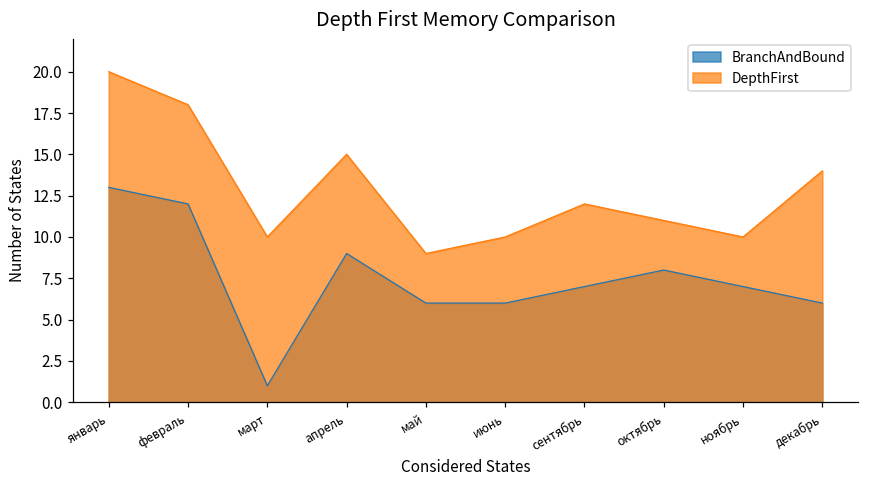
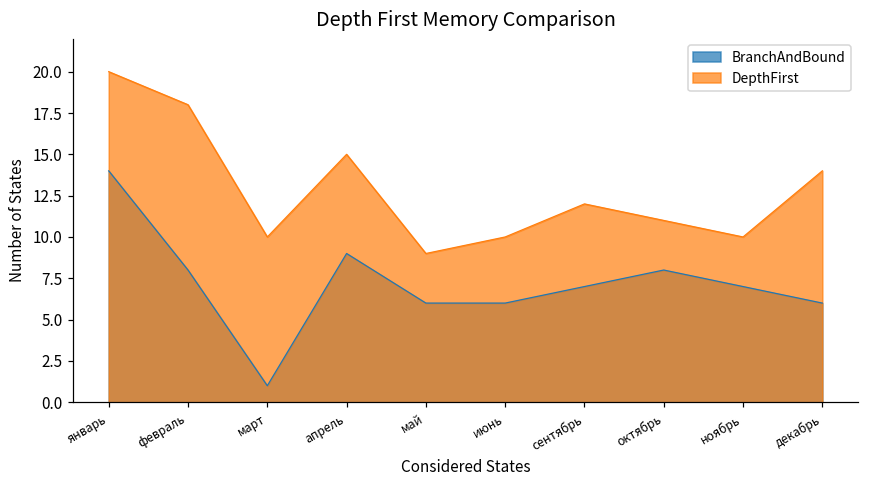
  {
    "BranchAndBound": {
-     "январь": 13,
-     "февраль": 12,
+     "январь": 14,
+     "февраль": 8,
      "март": 1,
      "апрель": 9,
      "май": 6,
      "июнь": 6,
      "сентябрь": 7,
      "октябрь": 8,
      "ноябрь": 7,
      "декабрь": 6
    },
    "DepthFirst": {
      "январь": 20,
      "февраль": 18,
      "март": 10,
      "апрель": 15,
      "май": 9,
      "июнь": 10,
      "сентябрь": 12,
      "октябрь": 11,
      "ноябрь": 10,
      "декабрь": 14
    }
  }
